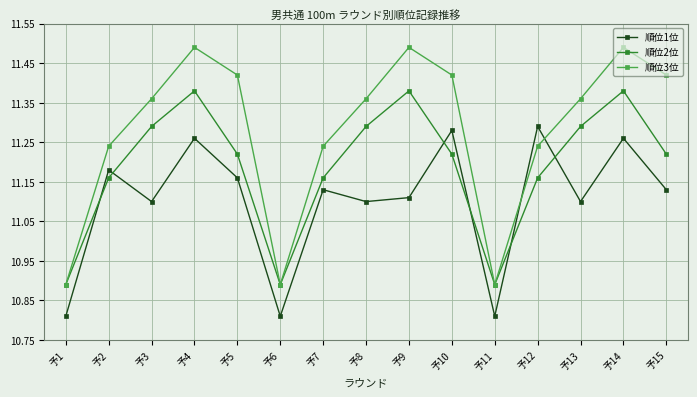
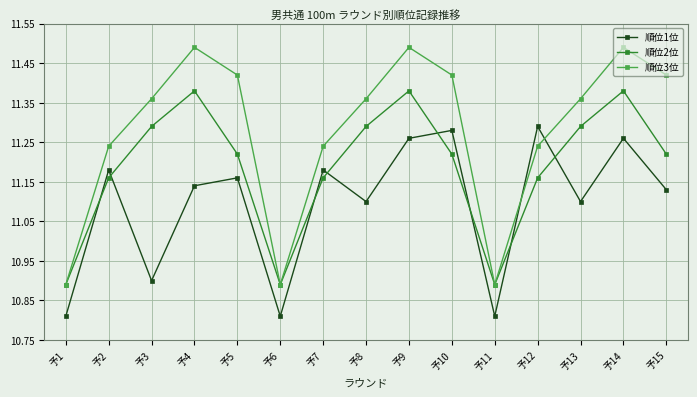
  {
    "順位1位": {
      "予1": 10.81,
      "予2": 11.18,
-     "予3": 11.1,
-     "予4": 11.26,
+     "予3": 10.9,
+     "予4": 11.14,
      "予5": 11.16,
      "予6": 10.81,
-     "予7": 11.13,
+     "予7": 11.18,
      "予8": 11.10,
-     "予9": 11.11,
+     "予9": 11.26,
      "予10": 11.28,
      "予11": 10.81,
      "予12": 11.29,
      "予13": 11.10,
      "予14": 11.26,
      "予15": 11.13
    }
  }
